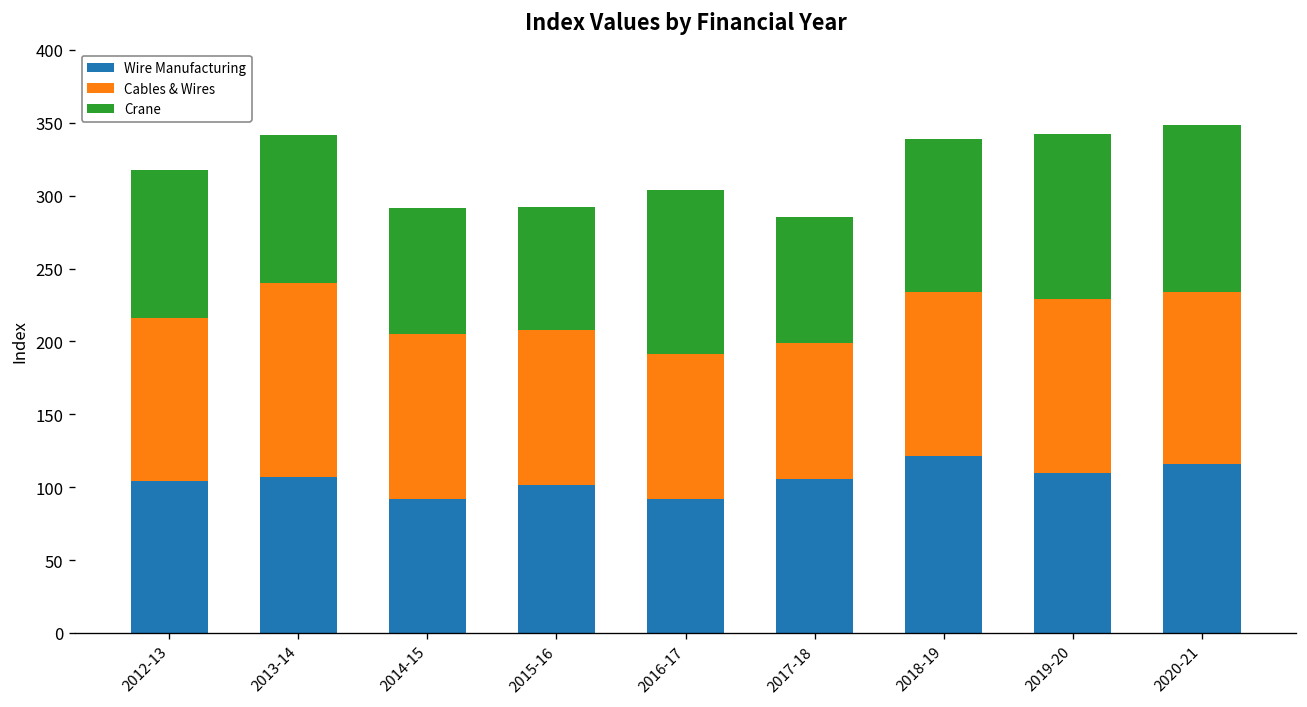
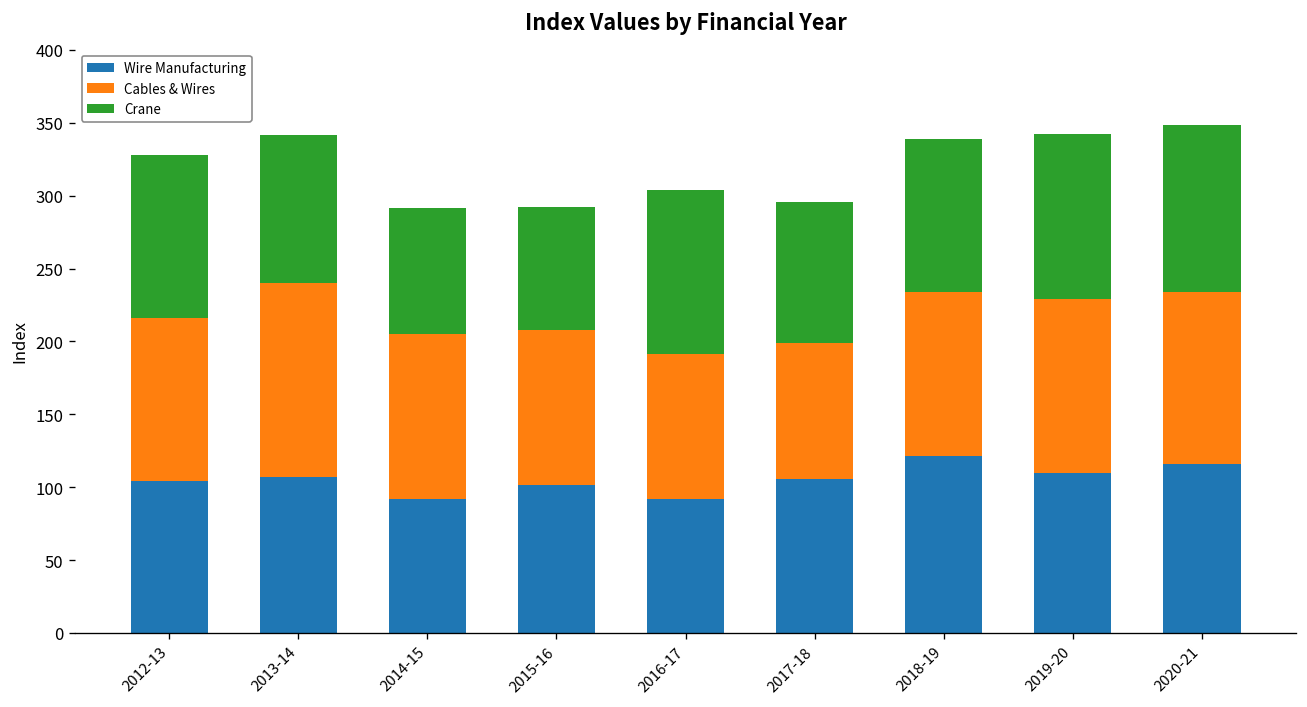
  {
    "Wire Manufacturing": {
      "2012-13": 105,
      "2013-14": 107,
      "2014-15": 92,
      "2015-16": 101,
      "2016-17": 92,
      "2017-18": 106,
      "2018-19": 121,
      "2019-20": 110,
      "2020-21": 116
    },
    "Cables & Wires": {
      "2012-13": 111,
      "2013-14": 134,
      "2014-15": 113,
      "2015-16": 107,
      "2016-17": 100,
      "2017-18": 94,
      "2018-19": 113,
      "2019-20": 120,
      "2020-21": 118
    },
    "Crane": {
-     "2012-13": 102,
+     "2012-13": 112,
      "2013-14": 102,
      "2014-15": 87,
      "2015-16": 84,
      "2016-17": 112,
-     "2017-18": 86,
+     "2017-18": 97,
      "2018-19": 105,
      "2019-20": 113,
      "2020-21": 115
    }
  }
